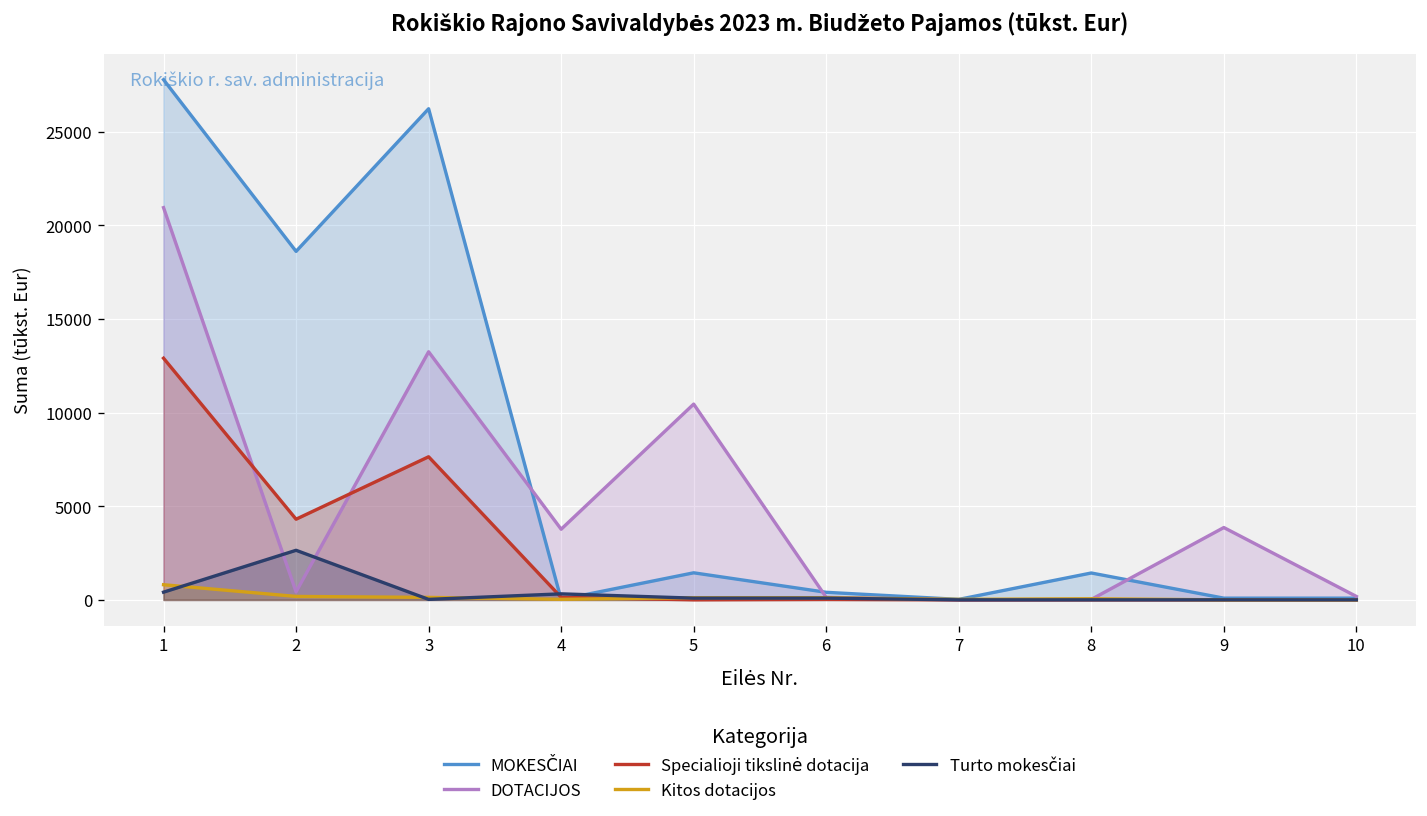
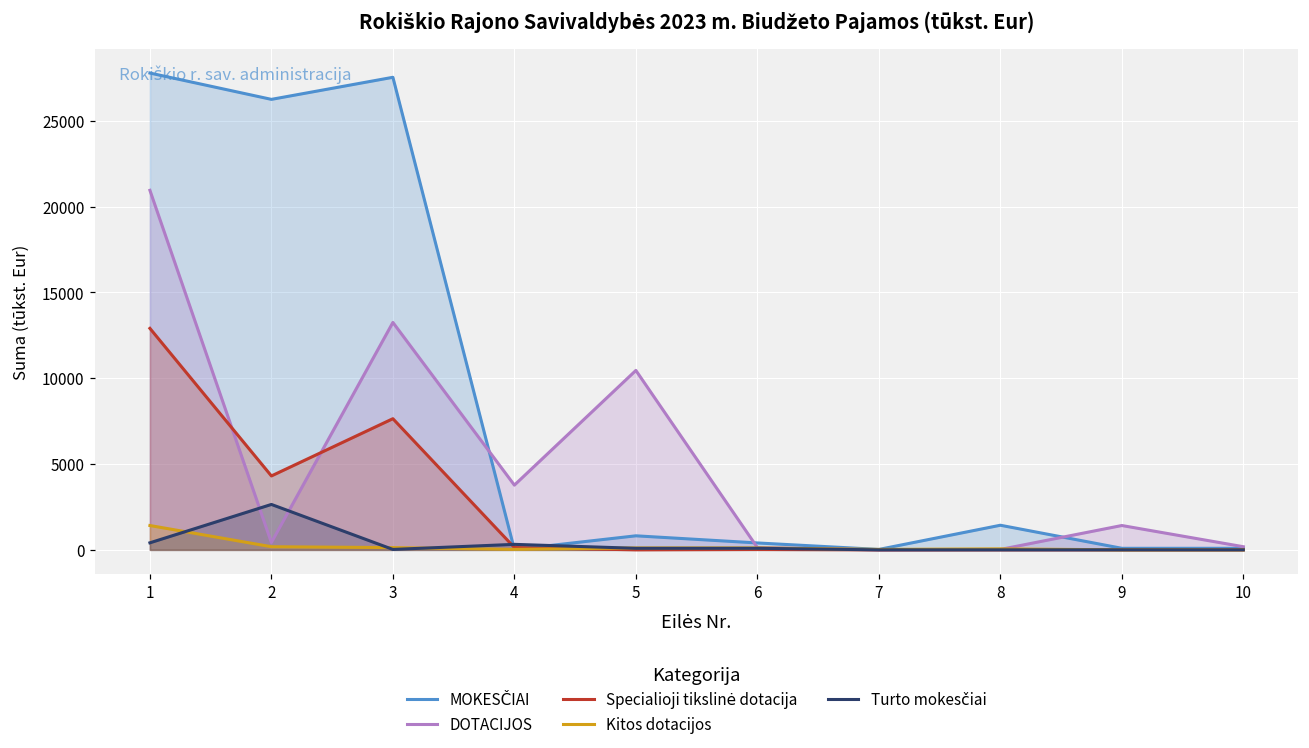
  {
    "MOKESČIAI": {
      "1": 27800,
-     "2": 18600,
-     "3": 26200,
-     "5": 1400,
+     "2": 26300,
+     "3": 27500,
+     "5": 800,
      "6": 400,
      "8": 1400
    },
    "DOTACIJOS": {
      "1": 20900,
      "2": 400,
      "3": 13300,
      "4": 3800,
      "5": 10500,
-     "9": 3900
+     "9": 1400
    },
    "Specialioji tikslinė dotacija": {
      "1": 12900,
      "2": 4300,
      "3": 7600
    },
    "Kitos dotacijos": {
-     "1": 800,
+     "1": 1400,
      "2": 200
    },
    "Turto mokesčiai": {
      "1": 400,
      "2": 2600,
      "4": 300
    }
  }
